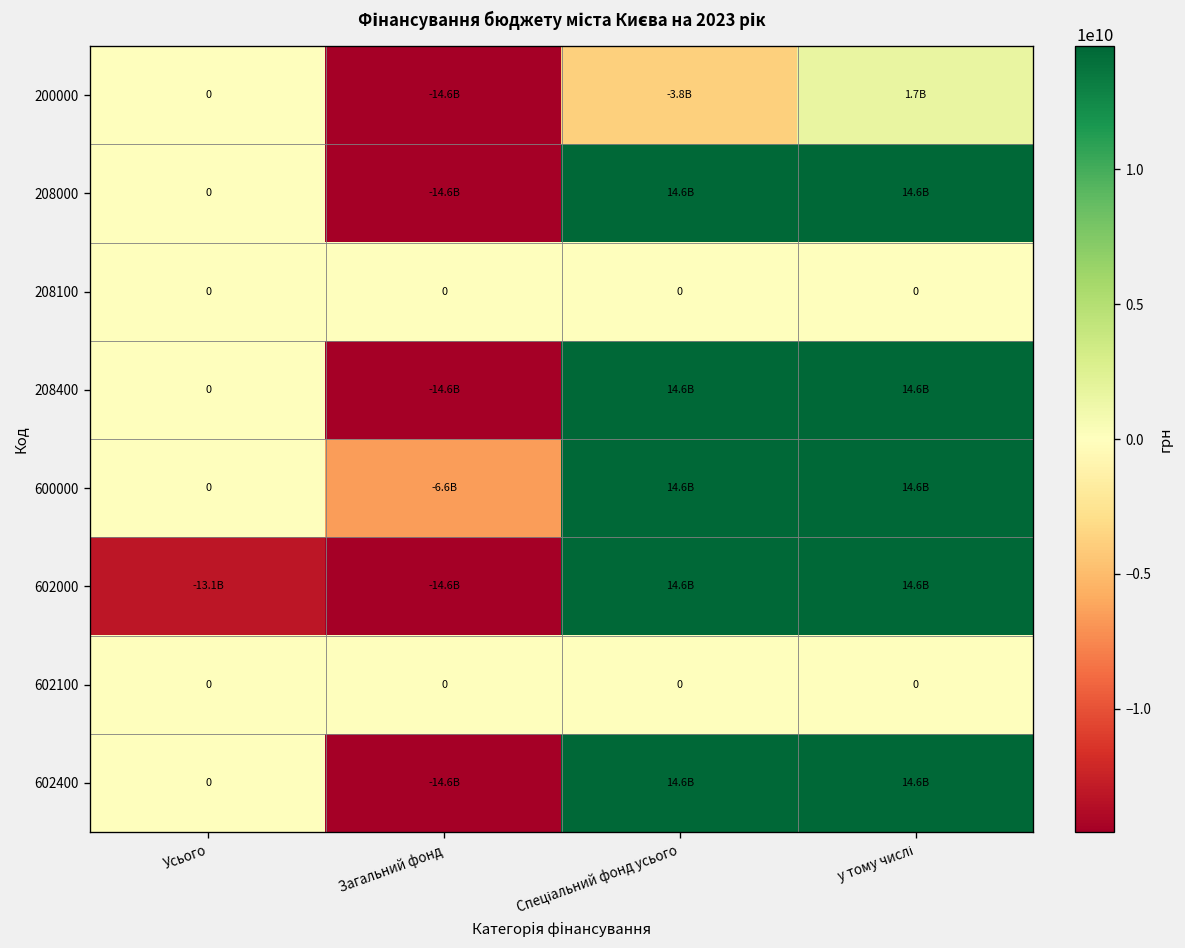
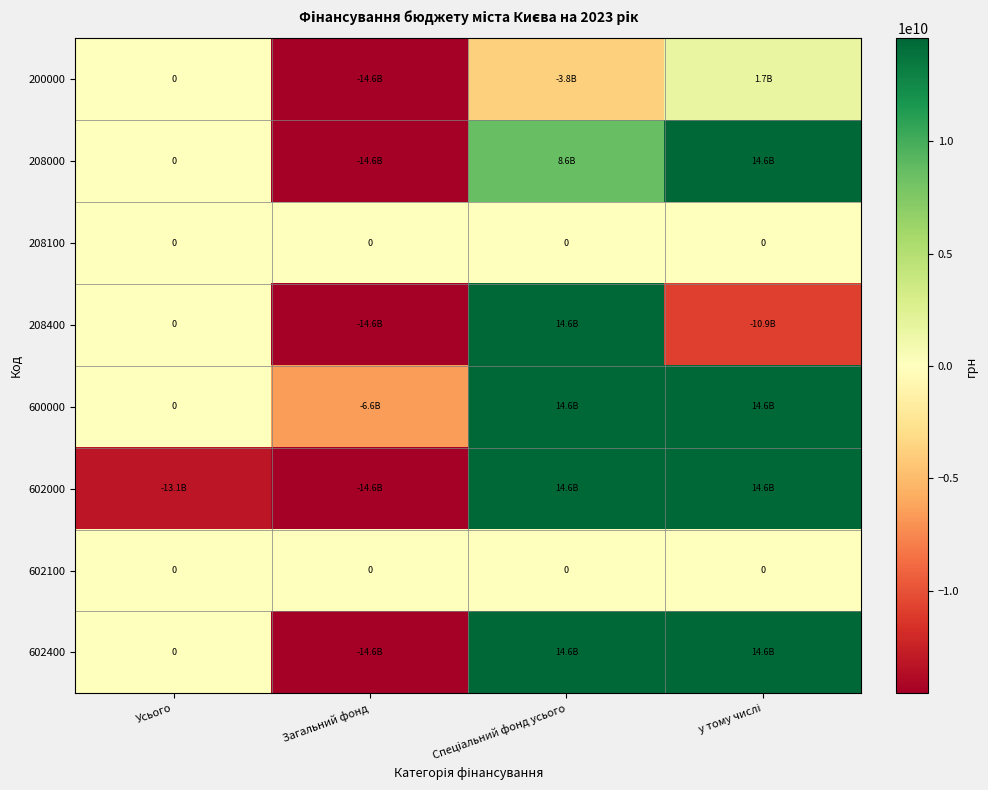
  {
    "200000": {
      "Усього": "0",
      "Загальний фонд": "-14.6B",
      "Спеціальний фонд усього": "-3.8B",
      "у тому числі": "1.7B"
    },
    "208000": {
      "Усього": "0",
      "Загальний фонд": "-14.6B",
-     "Спеціальний фонд усього": "14.6B",
+     "Спеціальний фонд усього": "8.6B",
      "у тому числі": "14.6B"
    },
    "208100": {
      "Усього": "0",
      "Загальний фонд": "0",
      "Спеціальний фонд усього": "0",
      "у тому числі": "0"
    },
    "208400": {
      "Усього": "0",
      "Загальний фонд": "-14.6B",
      "Спеціальний фонд усього": "14.6B",
-     "у тому числі": "14.6B"
+     "у тому числі": "-10.9B"
    },
    "600000": {
      "Усього": "0",
      "Загальний фонд": "-6.6B",
      "Спеціальний фонд усього": "14.6B",
      "у тому числі": "14.6B"
    },
    "602000": {
      "Усього": "-13.1B",
      "Загальний фонд": "-14.6B",
      "Спеціальний фонд усього": "14.6B",
      "у тому числі": "14.6B"
    },
    "602100": {
      "Усього": "0",
      "Загальний фонд": "0",
      "Спеціальний фонд усього": "0",
      "у тому числі": "0"
    },
    "602400": {
      "Усього": "0",
      "Загальний фонд": "-14.6B",
      "Спеціальний фонд усього": "14.6B",
      "у тому числі": "14.6B"
    }
  }
